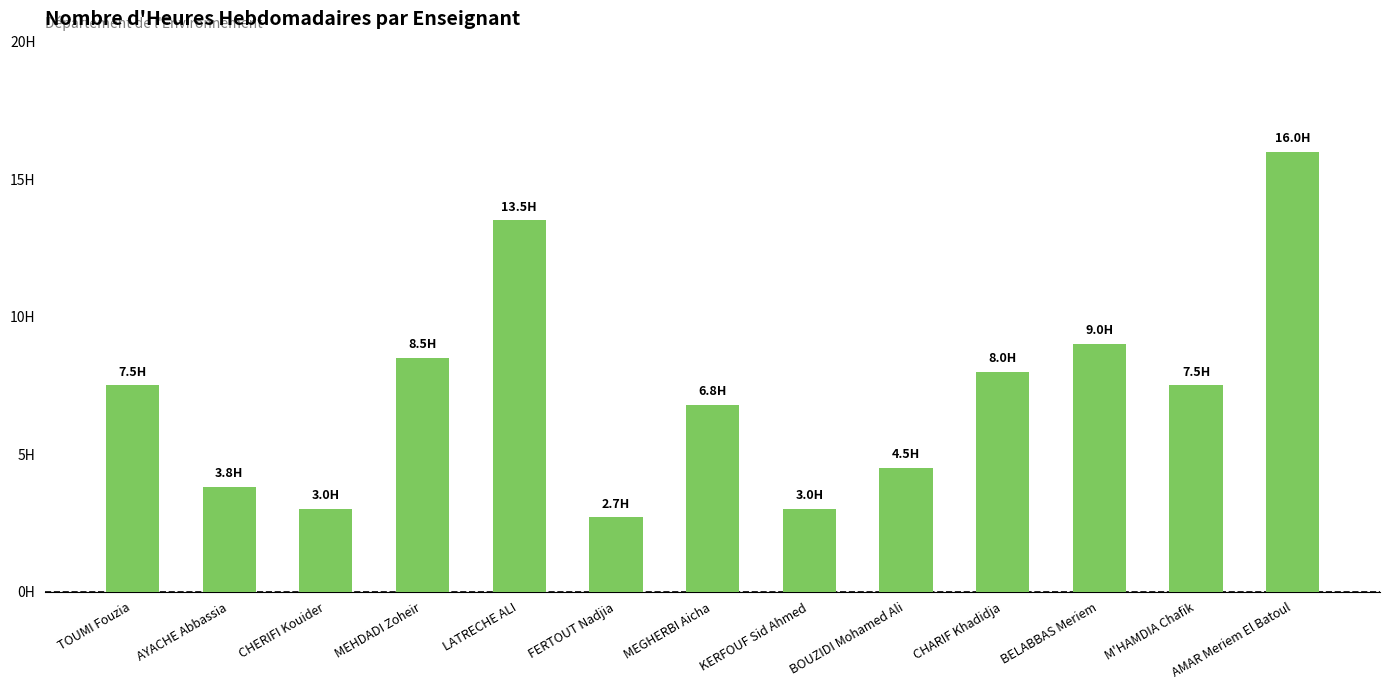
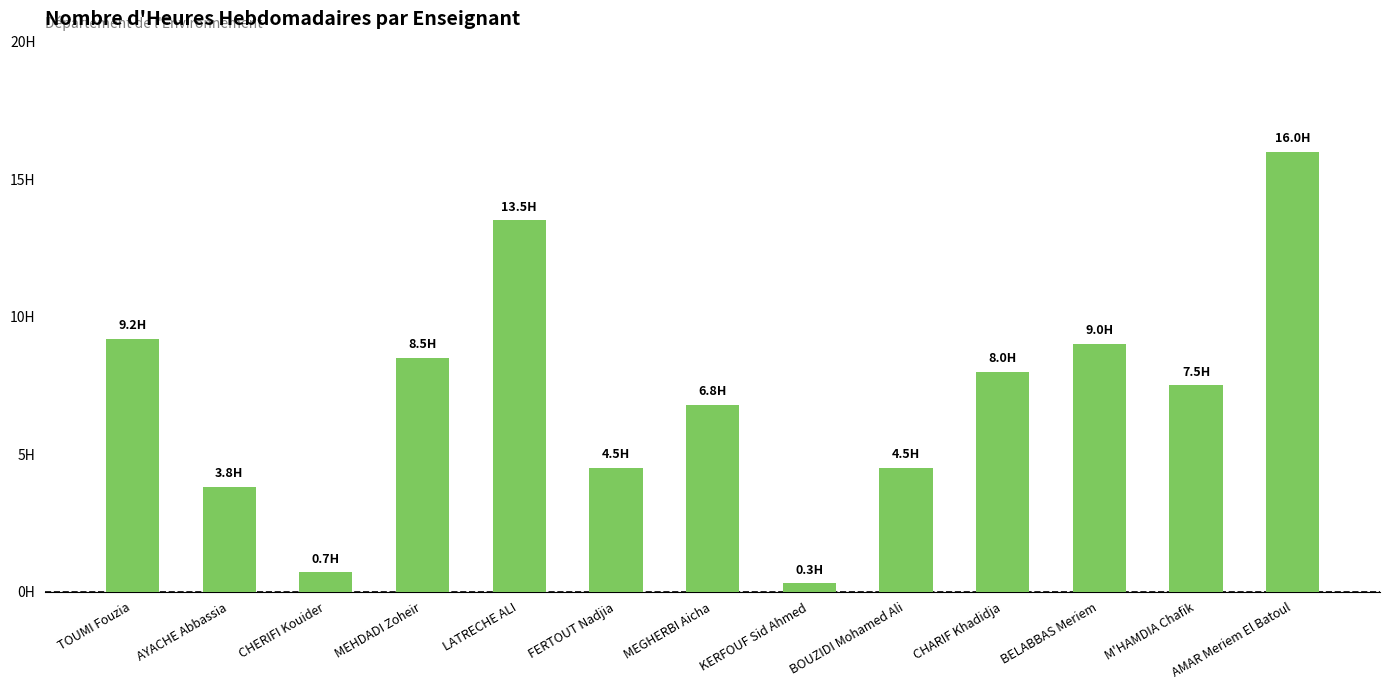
  {
-   "TOUMI Fouzia": "7.5H",
+   "TOUMI Fouzia": "9.2H",
    "AYACHE Abbassia": "3.8H",
-   "CHERIFI Kouider": "3.0H",
+   "CHERIFI Kouider": "0.7H",
    "MEHDADI Zoheir": "8.5H",
    "LATRECHE ALI": "13.5H",
-   "FERTOUT Nadjia": "2.7H",
+   "FERTOUT Nadjia": "4.5H",
    "MEGHERBI Aicha": "6.8H",
-   "KERFOUF Sid Ahmed": "3.0H",
+   "KERFOUF Sid Ahmed": "0.3H",
    "BOUZIDI Mohamed Ali": "4.5H",
    "CHARIF Khadidja": "8.0H",
    "BELABBAS Meriem": "9.0H",
    "M'HAMDIA Chafik": "7.5H",
    "AMAR Meriem El Batoul": "16.0H"
  }
